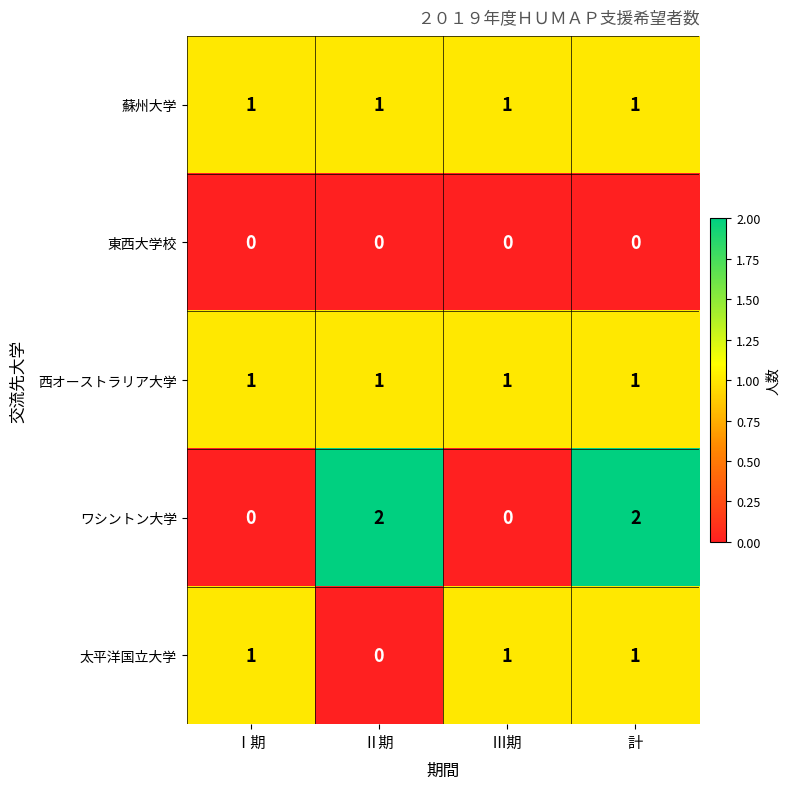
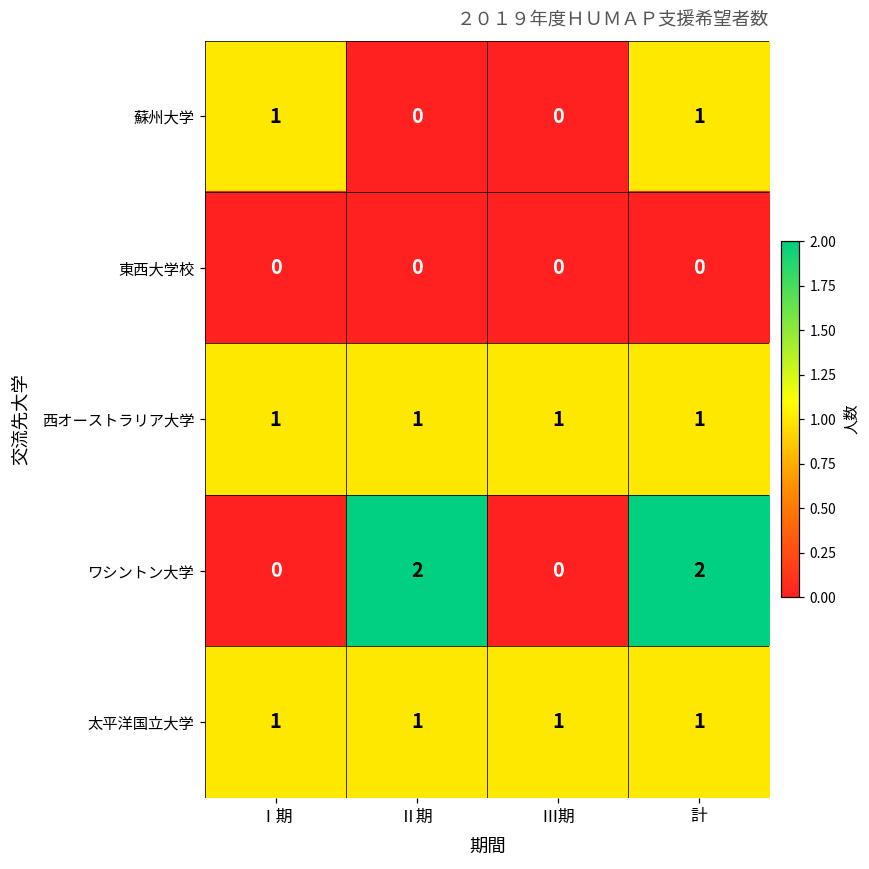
  {
    "蘇州大学": {
      "Ⅰ期": 1,
-     "Ⅱ期": 1,
-     "Ⅲ期": 1,
+     "Ⅱ期": 0,
+     "Ⅲ期": 0,
      "計": 1
    },
    "東西大学校": {
      "Ⅰ期": 0,
      "Ⅱ期": 0,
      "Ⅲ期": 0,
      "計": 0
    },
    "西オーストラリア大学": {
      "Ⅰ期": 1,
      "Ⅱ期": 1,
      "Ⅲ期": 1,
      "計": 1
    },
    "ワシントン大学": {
      "Ⅰ期": 0,
      "Ⅱ期": 2,
      "Ⅲ期": 0,
      "計": 2
    },
    "太平洋国立大学": {
      "Ⅰ期": 1,
-     "Ⅱ期": 0,
+     "Ⅱ期": 1,
      "Ⅲ期": 1,
      "計": 1
    }
  }
